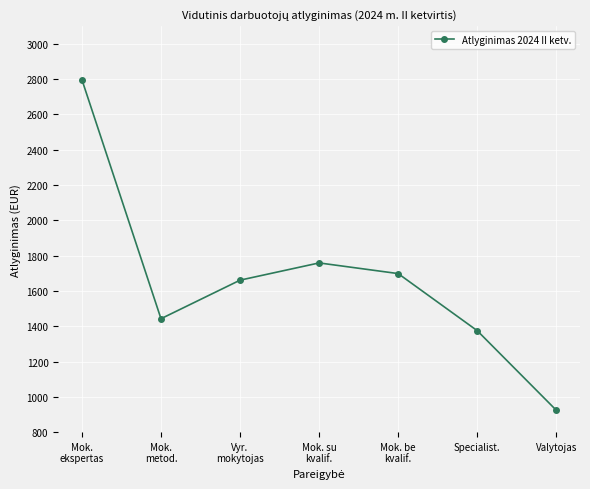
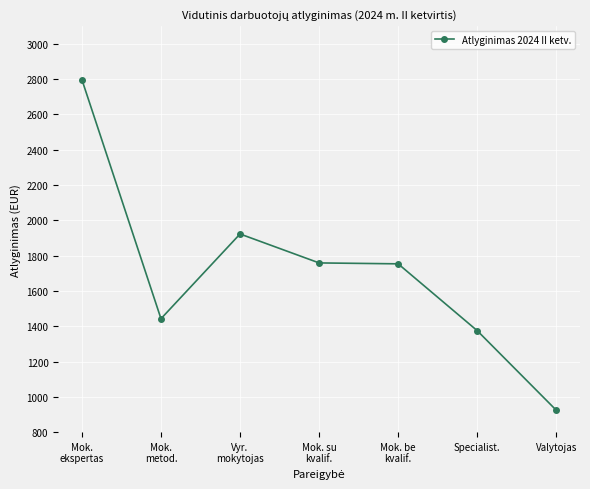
  {
    "Mok. ekspertas": 2800,
    "Mok. metod.": 1440,
-   "Vyr. mokytojas": 1660,
+   "Vyr. mokytojas": 1920,
    "Mok. su kvalif.": 1760,
-   "Mok. be kvalif.": 1700,
+   "Mok. be kvalif.": 1750,
    "Specialist.": 1370,
    "Valytojas": 920
  }
